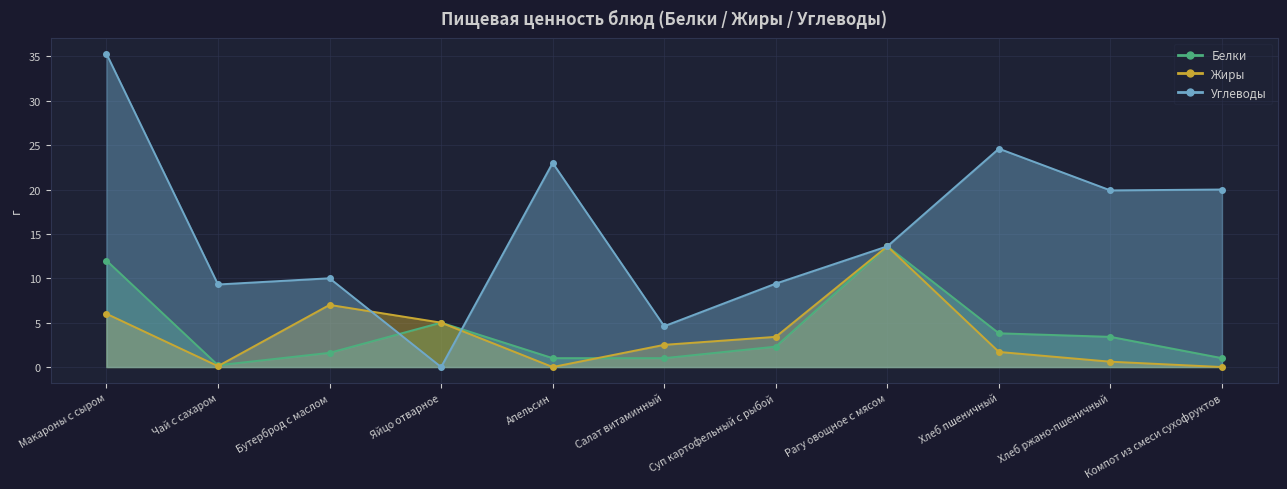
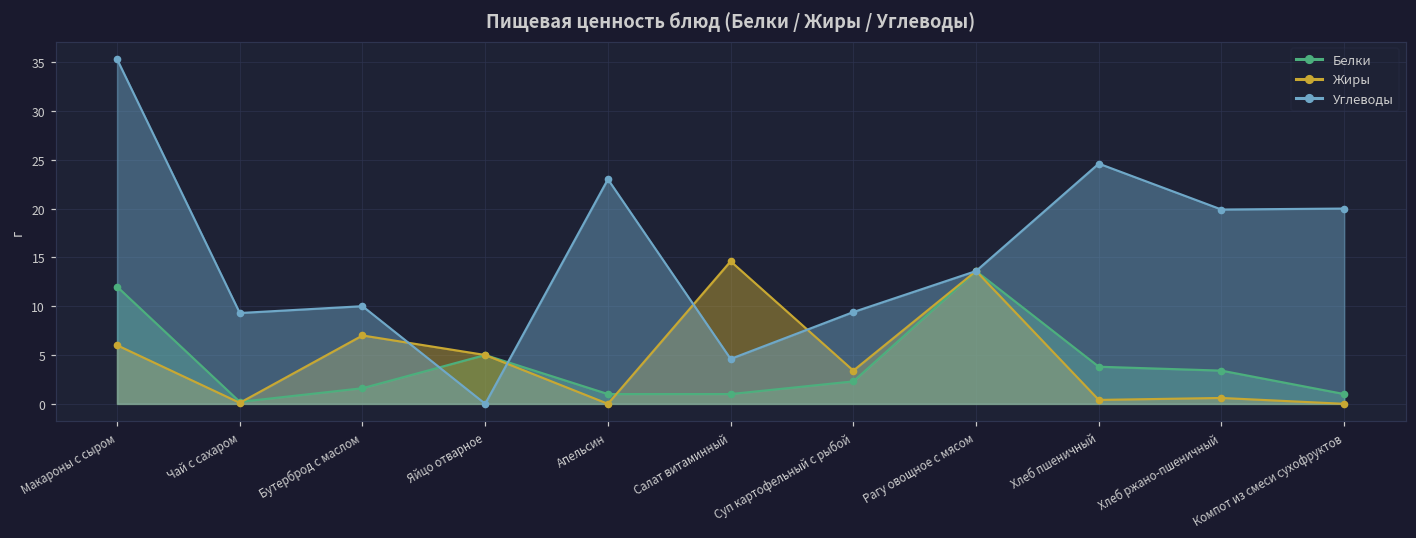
  {
    "Жиры": {
      "Макароны с сыром": 6,
      "Бутерброд с маслом": 7,
      "Апельсин": 0,
-     "Салат витаминный": 3,
+     "Салат витаминный": 15,
      "Суп картофельный с рыбой": 3,
-     "Хлеб пшеничный": 2,
+     "Хлеб пшеничный": 0,
      "Хлеб ржано-пшеничный": 1,
      "Компот из смеси сухофруктов": 0
    }
  }
